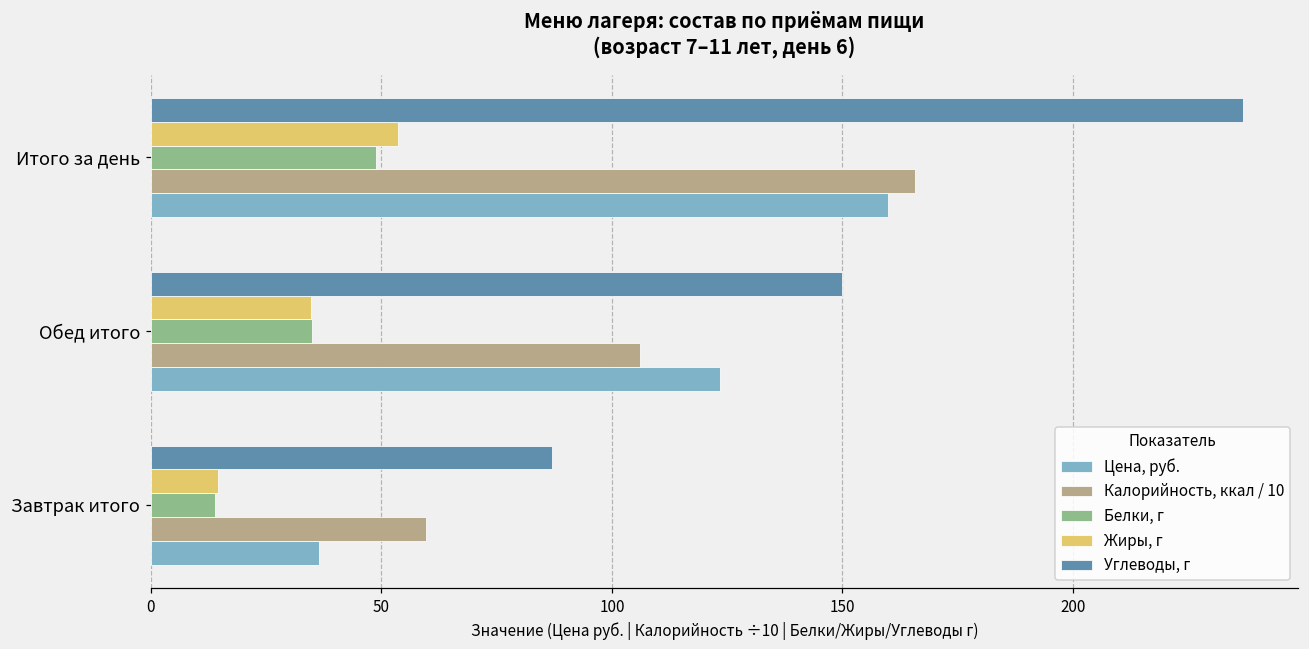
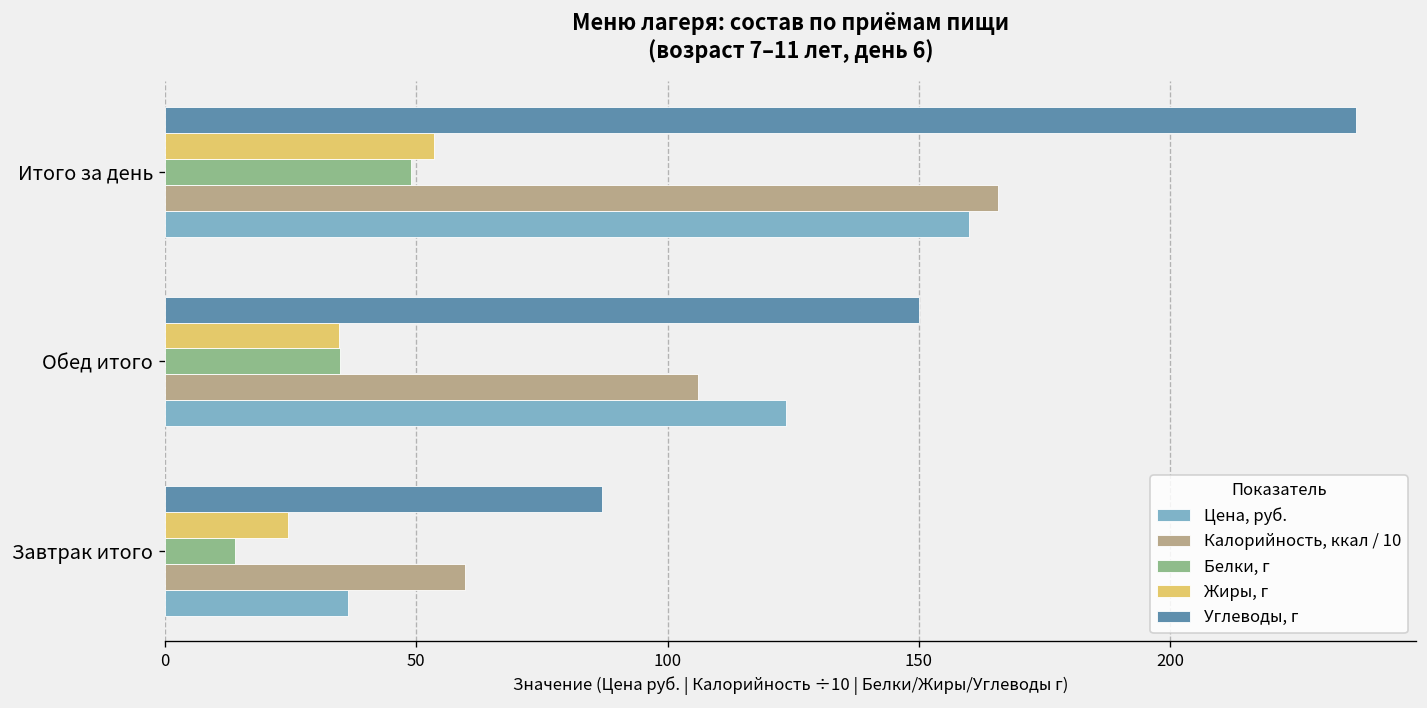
  {
    "Жиры, г": {
      "Итого за день": 54,
      "Обед итого": 35,
-     "Завтрак итого": 15
+     "Завтрак итого": 25
    }
  }
